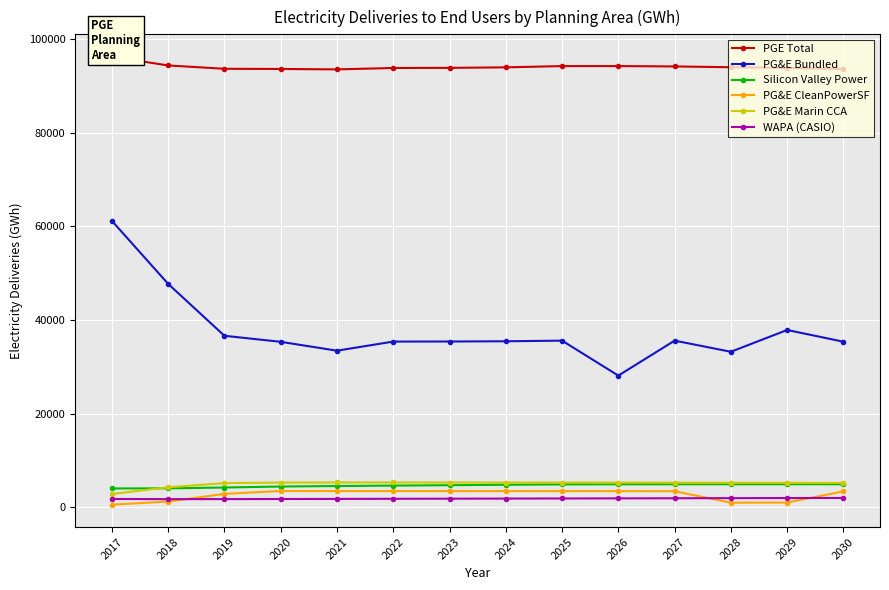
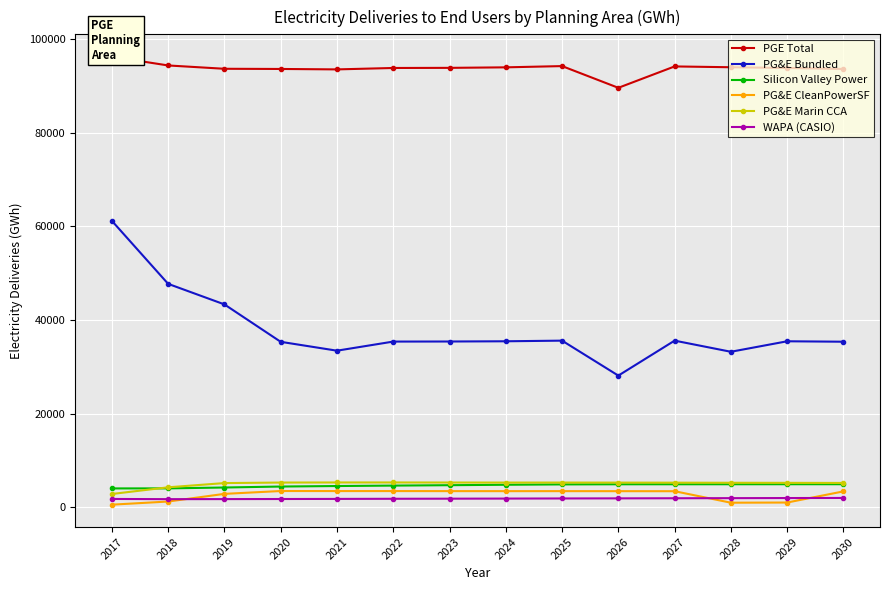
  {
    "PGE Total": {
      "2018": 94000,
      "2019": 94000,
      "2020": 94000,
      "2021": 94000,
      "2022": 94000,
      "2023": 94000,
      "2024": 94000,
      "2025": 94000,
-     "2026": 94000,
+     "2026": 90000,
      "2027": 94000
    },
    "PG&E Bundled": {
      "2017": 61000,
      "2018": 48000,
-     "2019": 37000,
+     "2019": 43000,
      "2020": 35000,
      "2021": 33000,
      "2022": 35000,
      "2023": 35000,
      "2024": 35000,
      "2025": 36000,
      "2026": 28000,
      "2027": 36000,
      "2028": 33000,
-     "2029": 38000,
+     "2029": 35000,
      "2030": 35000
    },
    "Silicon Valley Power": {
      "2017": 4000,
      "2019": 4000,
      "2020": 4000,
      "2021": 5000,
      "2022": 5000,
      "2023": 5000
    },
    "PG&E CleanPowerSF": {
      "2017": 1000,
      "2019": 3000,
      "2020": 3000,
      "2021": 3000,
      "2022": 3000,
      "2023": 3000,
      "2024": 3000,
      "2025": 3000,
      "2026": 3000,
      "2027": 3000,
      "2028": 1000,
      "2029": 1000,
      "2030": 3000
    },
    "PG&E Marin CCA": {
      "2017": 3000,
      "2019": 5000,
      "2020": 5000,
      "2021": 5000,
      "2022": 5000,
      "2023": 5000
    },
    "WAPA (CASIO)": {
      "2017": 2000,
      "2019": 2000,
      "2020": 2000,
      "2021": 2000,
      "2022": 2000,
      "2023": 2000,
      "2024": 2000,
      "2025": 2000,
      "2026": 2000,
      "2027": 2000,
      "2028": 2000,
      "2029": 2000,
      "2030": 2000
    }
  }
